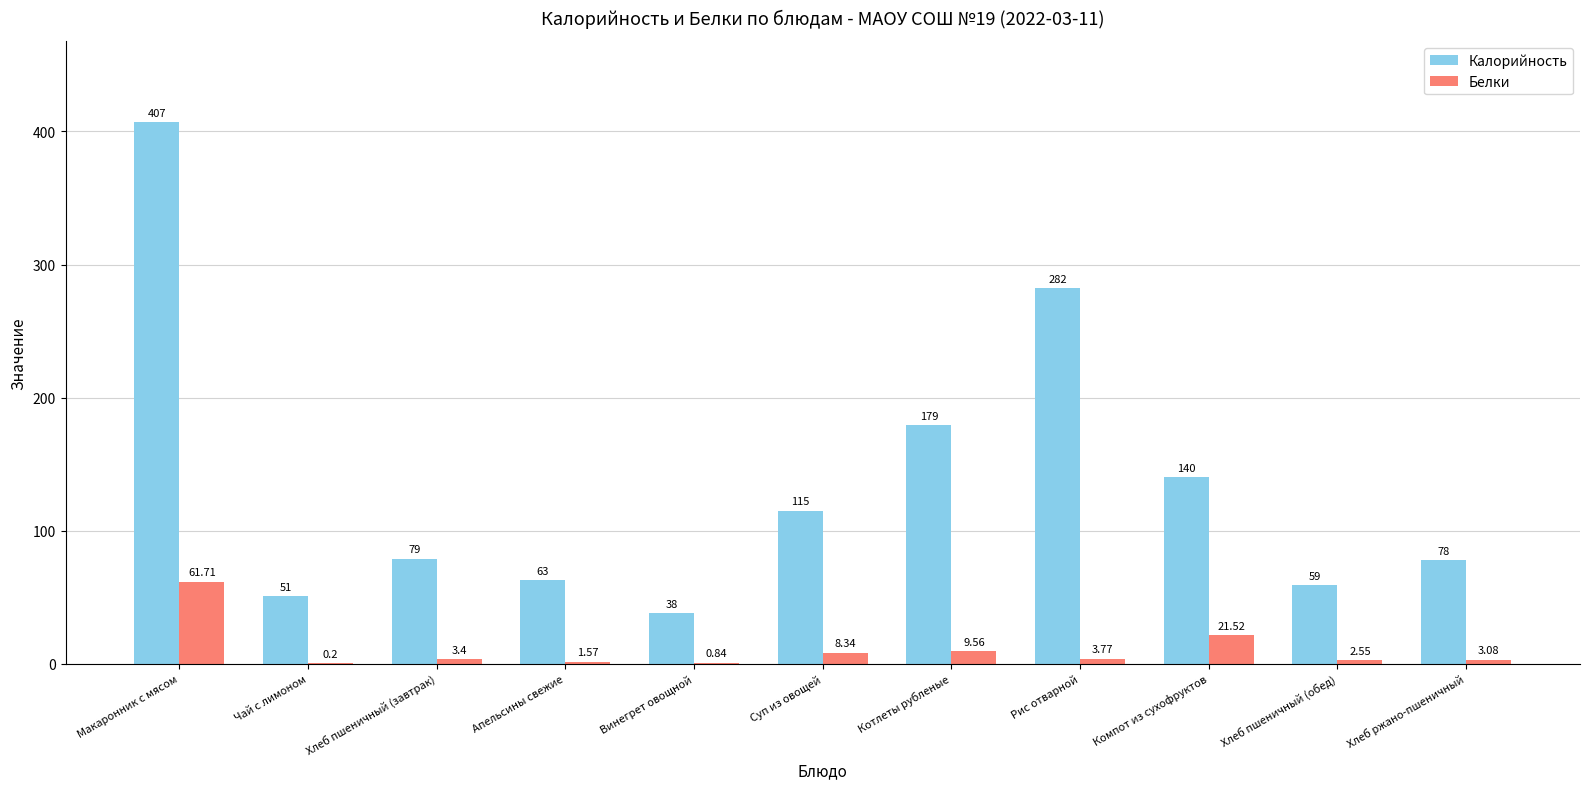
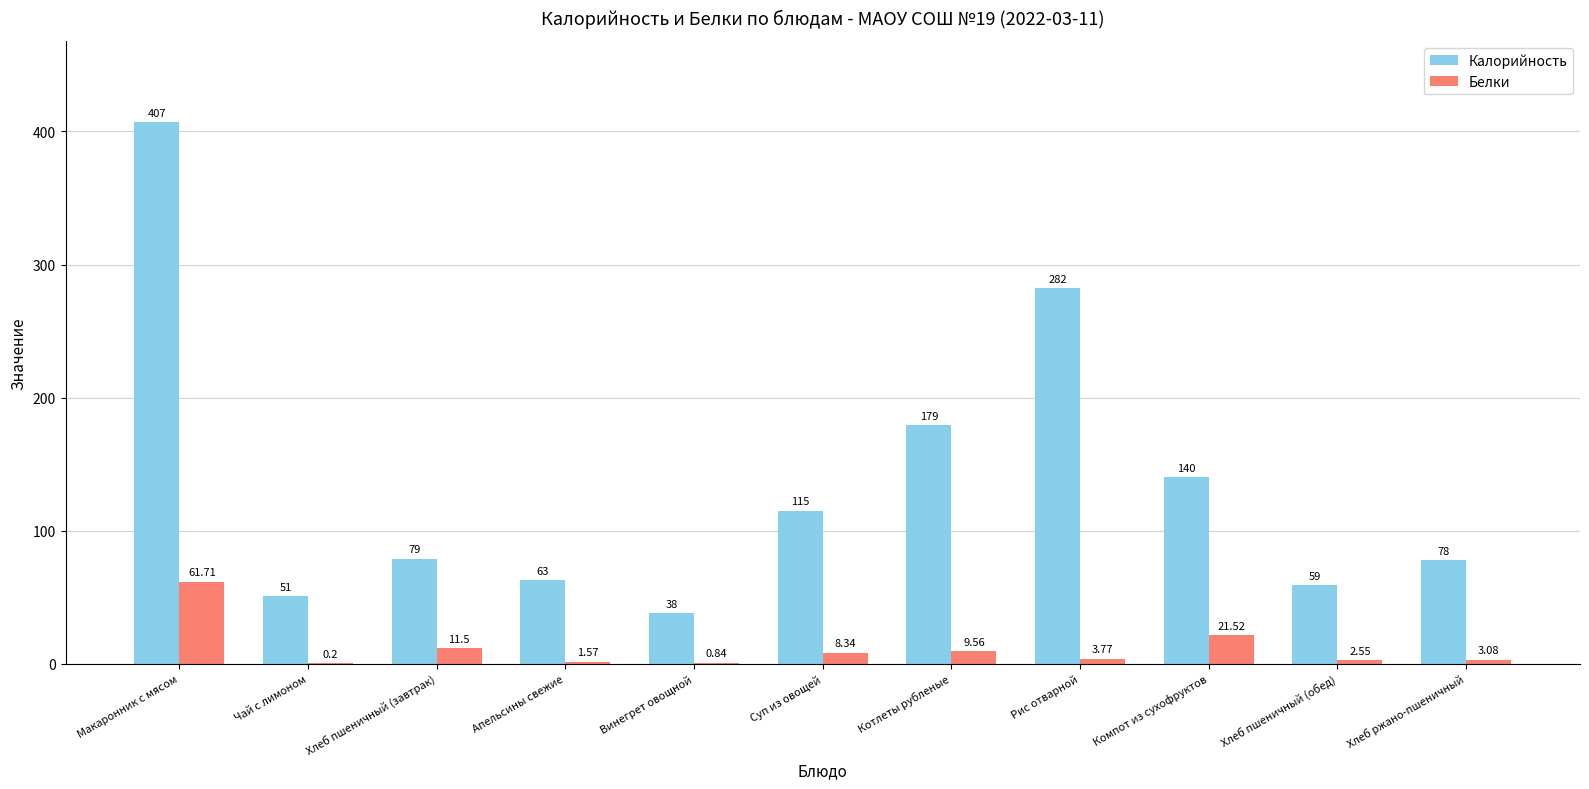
  {
    "Калорийность": {
      "Макаронник с мясом": 407,
      "Чай с лимоном": 51,
      "Хлеб пшеничный (завтрак)": 79,
      "Апельсины свежие": 63,
      "Винегрет овощной": 38,
      "Суп из овощей": 115,
      "Котлеты рубленые": 179,
      "Рис отварной": 282,
      "Компот из сухофруктов": 140,
      "Хлеб пшеничный (обед)": 59,
      "Хлеб ржано-пшеничный": 78
    },
    "Белки": {
      "Макаронник с мясом": 61.71,
      "Чай с лимоном": 0.2,
-     "Хлеб пшеничный (завтрак)": 3.4,
+     "Хлеб пшеничный (завтрак)": 11.5,
      "Апельсины свежие": 1.57,
      "Винегрет овощной": 0.84,
      "Суп из овощей": 8.34,
      "Котлеты рубленые": 9.56,
      "Рис отварной": 3.77,
      "Компот из сухофруктов": 21.52,
      "Хлеб пшеничный (обед)": 2.55,
      "Хлеб ржано-пшеничный": 3.08
    }
  }
